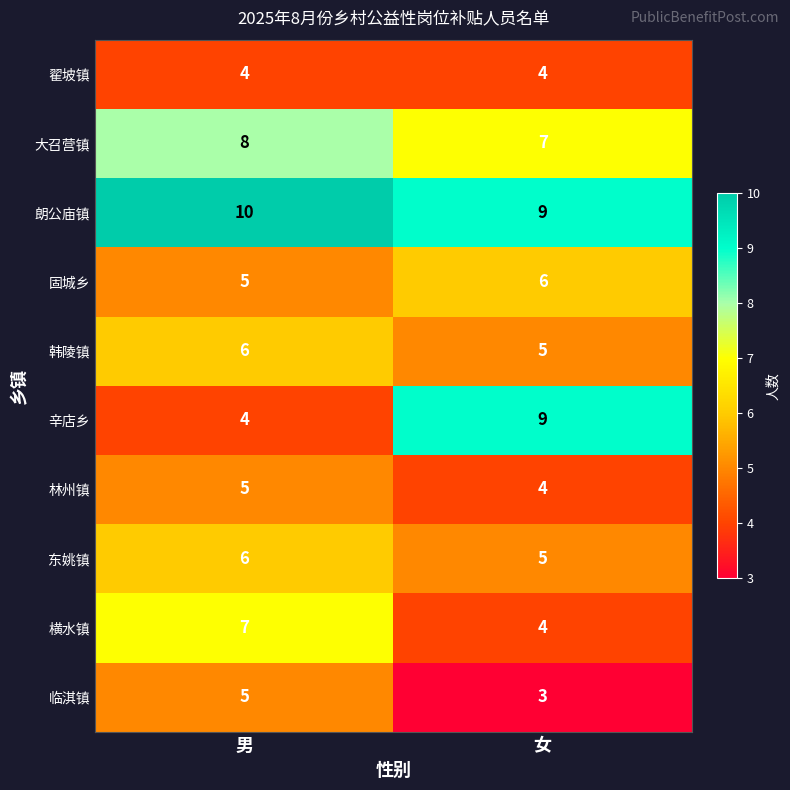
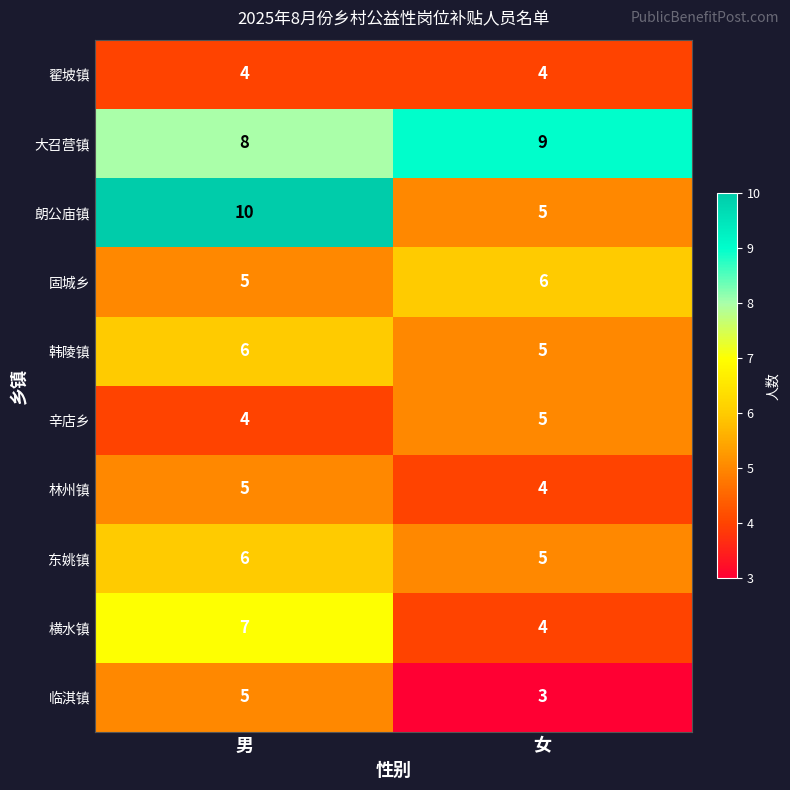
  {
    "翟坡镇": {
      "男": 4,
      "女": 4
    },
    "大召营镇": {
      "男": 8,
-     "女": 7
+     "女": 9
    },
    "朗公庙镇": {
      "男": 10,
-     "女": 9
+     "女": 5
    },
    "固城乡": {
      "男": 5,
      "女": 6
    },
    "韩陵镇": {
      "男": 6,
      "女": 5
    },
    "辛店乡": {
      "男": 4,
-     "女": 9
+     "女": 5
    },
    "林州镇": {
      "男": 5,
      "女": 4
    },
    "东姚镇": {
      "男": 6,
      "女": 5
    },
    "横水镇": {
      "男": 7,
      "女": 4
    },
    "临淇镇": {
      "男": 5,
      "女": 3
    }
  }
